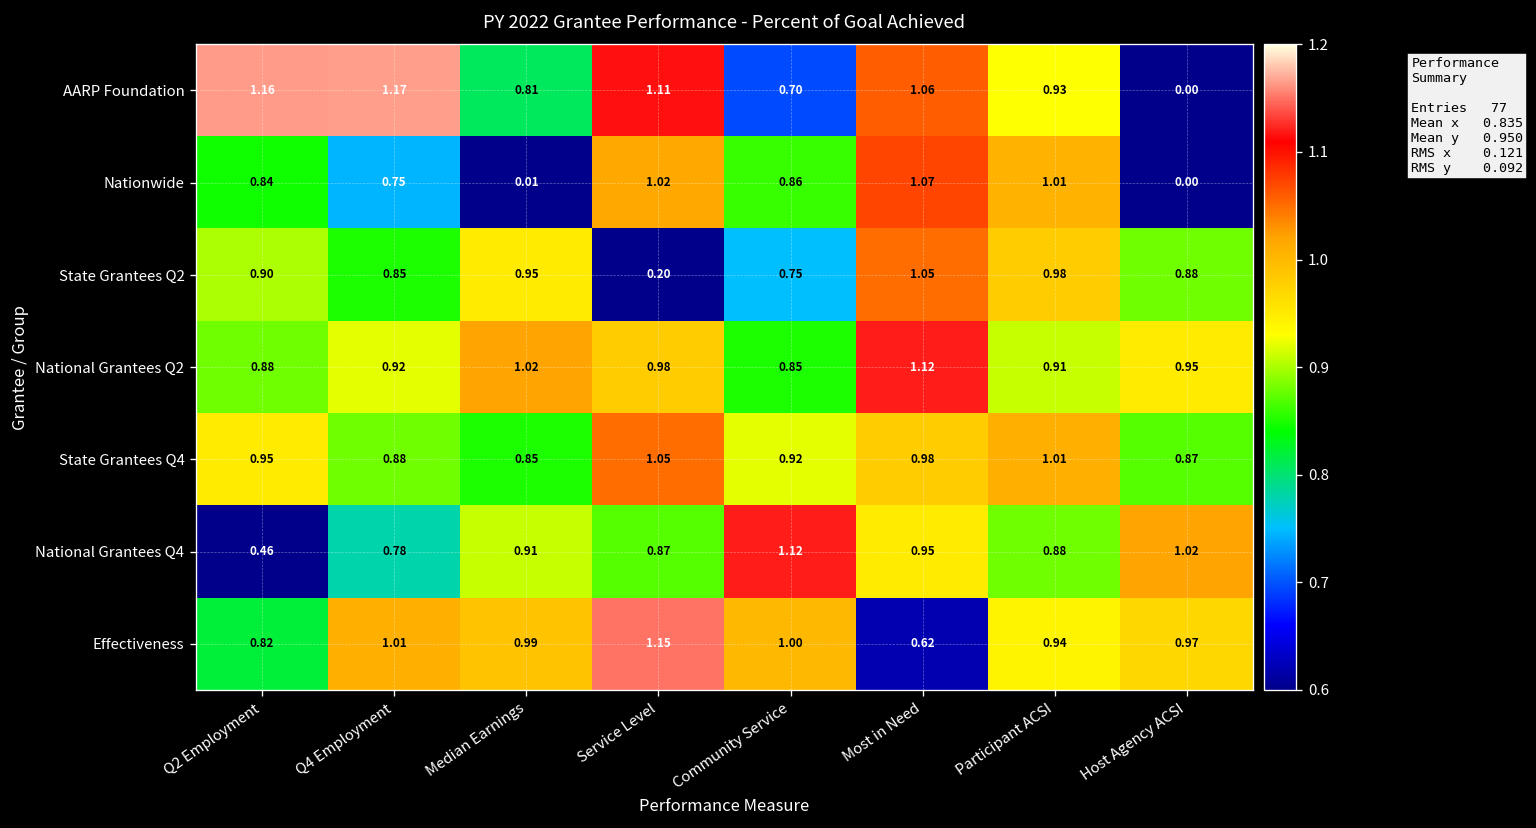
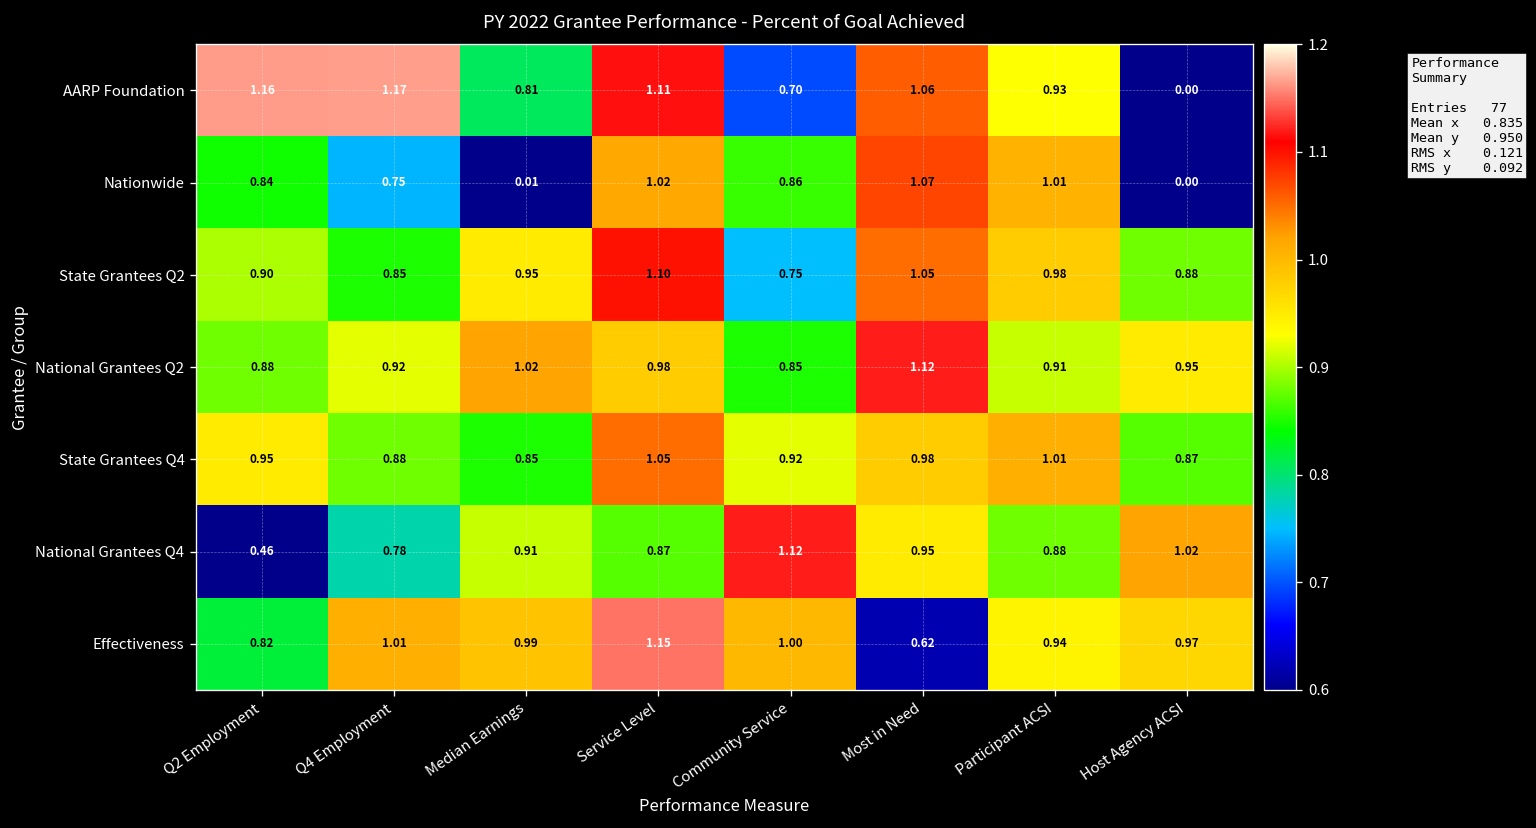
  {
    "AARP Foundation": {
      "Q2 Employment": 1.16,
      "Q4 Employment": 1.17,
      "Median Earnings": 0.81,
      "Service Level": 1.11,
      "Community Service": 0.70,
      "Most in Need": 1.06,
      "Participant ACSI": 0.93,
      "Host Agency ACSI": 0.00
    },
    "Nationwide": {
      "Q2 Employment": 0.84,
      "Q4 Employment": 0.75,
      "Median Earnings": 0.01,
      "Service Level": 1.02,
      "Community Service": 0.86,
      "Most in Need": 1.07,
      "Participant ACSI": 1.01,
      "Host Agency ACSI": 0.00
    },
    "State Grantees Q2": {
      "Q2 Employment": 0.90,
      "Q4 Employment": 0.85,
      "Median Earnings": 0.95,
-     "Service Level": 0.20,
+     "Service Level": 1.10,
      "Community Service": 0.75,
      "Most in Need": 1.05,
      "Participant ACSI": 0.98,
      "Host Agency ACSI": 0.88
    },
    "National Grantees Q2": {
      "Q2 Employment": 0.88,
      "Q4 Employment": 0.92,
      "Median Earnings": 1.02,
      "Service Level": 0.98,
      "Community Service": 0.85,
      "Most in Need": 1.12,
      "Participant ACSI": 0.91,
      "Host Agency ACSI": 0.95
    },
    "State Grantees Q4": {
      "Q2 Employment": 0.95,
      "Q4 Employment": 0.88,
      "Median Earnings": 0.85,
      "Service Level": 1.05,
      "Community Service": 0.92,
      "Most in Need": 0.98,
      "Participant ACSI": 1.01,
      "Host Agency ACSI": 0.87
    },
    "National Grantees Q4": {
      "Q2 Employment": 0.46,
      "Q4 Employment": 0.78,
      "Median Earnings": 0.91,
      "Service Level": 0.87,
      "Community Service": 1.12,
      "Most in Need": 0.95,
      "Participant ACSI": 0.88,
      "Host Agency ACSI": 1.02
    },
    "Effectiveness": {
      "Q2 Employment": 0.82,
      "Q4 Employment": 1.01,
      "Median Earnings": 0.99,
      "Service Level": 1.15,
      "Community Service": 1.00,
      "Most in Need": 0.62,
      "Participant ACSI": 0.94,
      "Host Agency ACSI": 0.97
    }
  }
